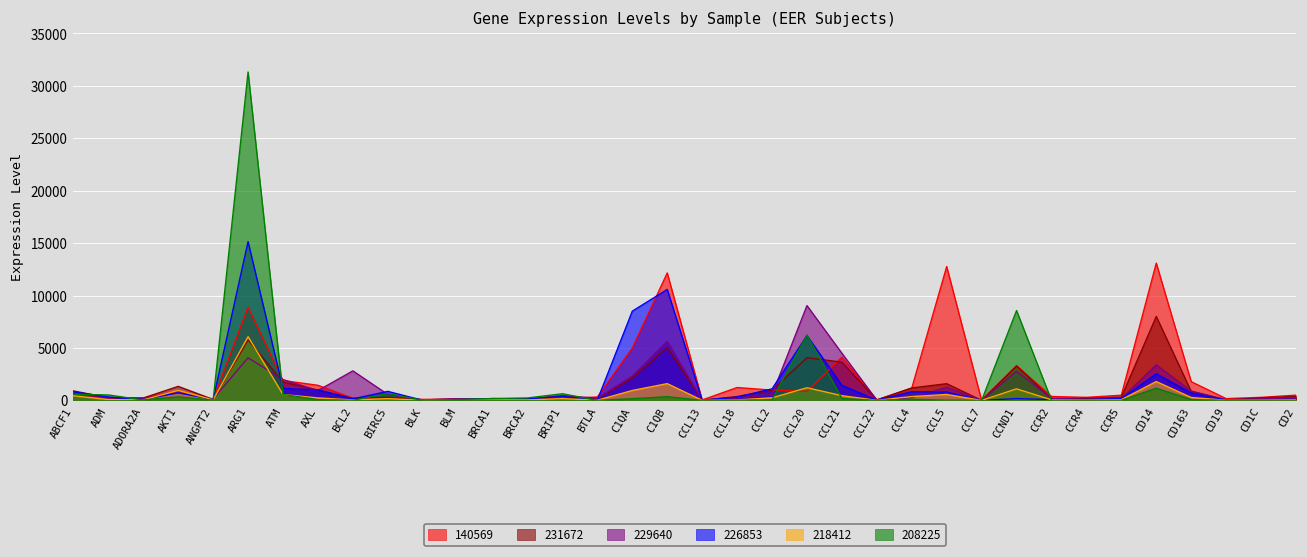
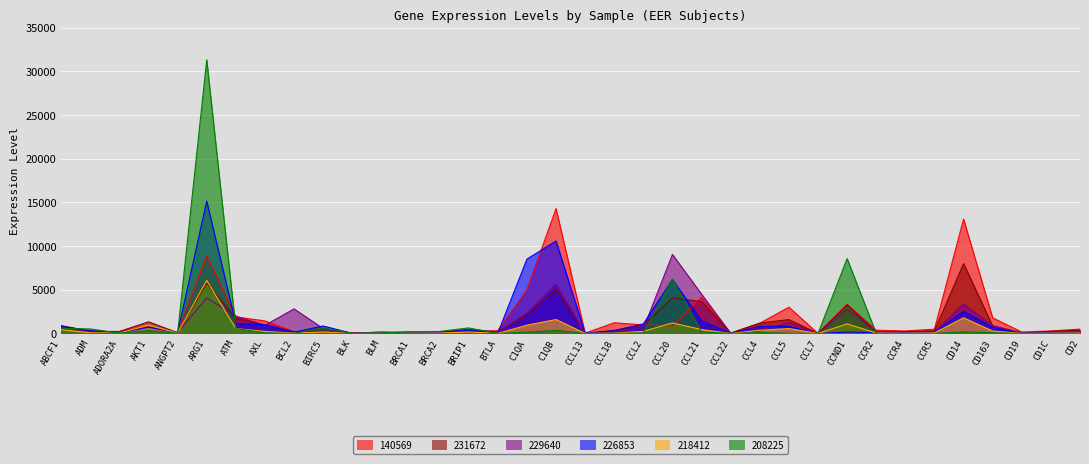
  {
    "140569": {
      "ARG1": 9000,
      "AXL": 1000,
      "C1QA": 5000,
-     "C1QB": 12000,
+     "C1QB": 14000,
      "CCL18": 1000,
      "CCL20": 1000,
      "CCL21": 4000,
-     "CCL5": 13000,
+     "CCL5": 3000,
      "CD14": 13000,
      "CD163": 2000
    },
    "231672": {
      "AKT1": 1000,
      "ARG1": 6000,
      "C1QB": 5000,
      "CCL20": 4000,
      "CCL21": 4000,
      "CCL5": 2000,
      "CD14": 8000
    },
    "229640": {
      "ARG1": 4000,
      "BCL2": 3000,
      "C1QB": 6000,
      "CCL2": 1000,
      "CCL20": 9000,
      "CCL21": 5000,
      "CCL5": 1000,
      "CCND1": 3000,
      "CD14": 3000
    },
    "226853": {
      "ARG1": 15000,
      "ATM": 1000,
      "C1QA": 9000,
      "C1QB": 11000,
      "CCL21": 1000,
      "CCL4": 1000,
      "CCND1": 0,
      "CD14": 3000
    },
    "218412": {
      "ARG1": 6000,
      "C1QA": 1000,
      "C1QB": 2000,
      "CCL20": 1000,
      "CCND1": 1000,
      "CD14": 2000
    },
    "208225": {
      "AKT1": 0,
      "ARG1": 31000,
      "C1QA": 0,
      "C1QB": 0,
      "CCL5": 0,
      "CCND1": 9000,
-     "CD14": 1000
+     "CD14": 0
    }
  }
